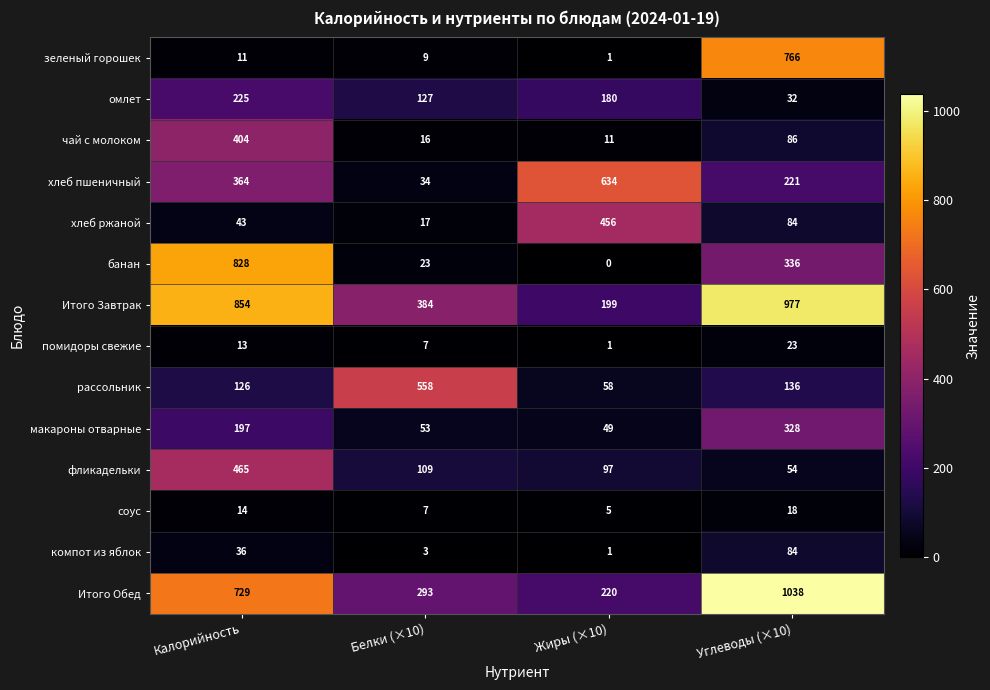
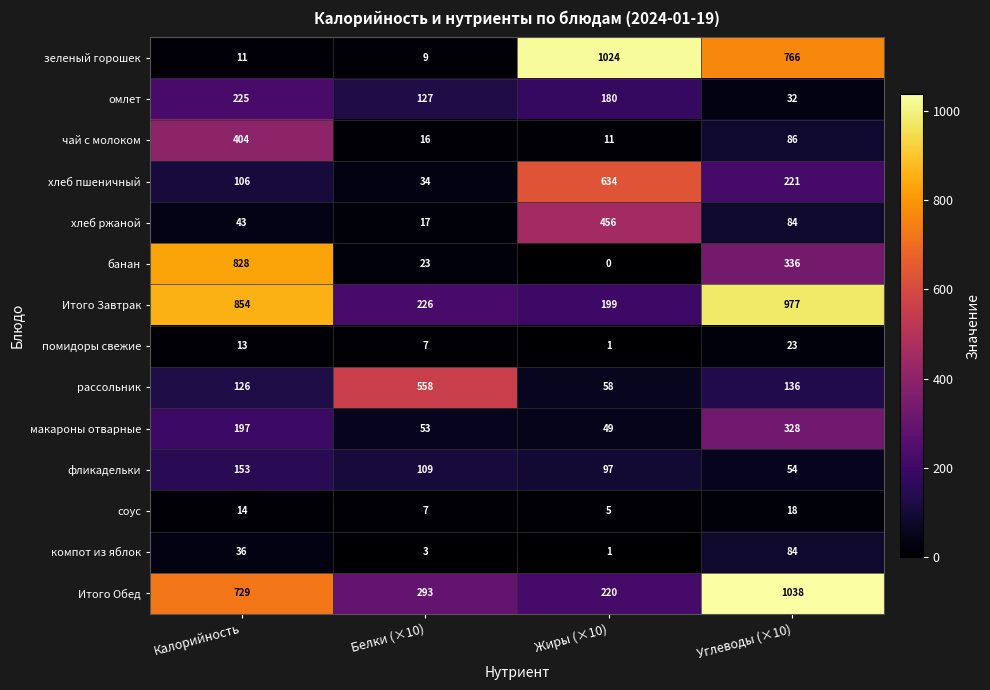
  {
    "зеленый горошек": {
      "Калорийность": 11,
      "Белки (×10)": 9,
-     "Жиры (×10)": 1,
+     "Жиры (×10)": 1024,
      "Углеводы (×10)": 766
    },
    "омлет": {
      "Калорийность": 225,
      "Белки (×10)": 127,
      "Жиры (×10)": 180,
      "Углеводы (×10)": 32
    },
    "чай с молоком": {
      "Калорийность": 404,
      "Белки (×10)": 16,
      "Жиры (×10)": 11,
      "Углеводы (×10)": 86
    },
    "хлеб пшеничный": {
-     "Калорийность": 364,
+     "Калорийность": 106,
      "Белки (×10)": 34,
      "Жиры (×10)": 634,
      "Углеводы (×10)": 221
    },
    "хлеб ржаной": {
      "Калорийность": 43,
      "Белки (×10)": 17,
      "Жиры (×10)": 456,
      "Углеводы (×10)": 84
    },
    "банан": {
      "Калорийность": 828,
      "Белки (×10)": 23,
      "Жиры (×10)": 0,
      "Углеводы (×10)": 336
    },
    "Итого Завтрак": {
      "Калорийность": 854,
-     "Белки (×10)": 384,
+     "Белки (×10)": 226,
      "Жиры (×10)": 199,
      "Углеводы (×10)": 977
    },
    "помидоры свежие": {
      "Калорийность": 13,
      "Белки (×10)": 7,
      "Жиры (×10)": 1,
      "Углеводы (×10)": 23
    },
    "рассольник": {
      "Калорийность": 126,
      "Белки (×10)": 558,
      "Жиры (×10)": 58,
      "Углеводы (×10)": 136
    },
    "макароны отварные": {
      "Калорийность": 197,
      "Белки (×10)": 53,
      "Жиры (×10)": 49,
      "Углеводы (×10)": 328
    },
    "фликадельки": {
-     "Калорийность": 465,
+     "Калорийность": 153,
      "Белки (×10)": 109,
      "Жиры (×10)": 97,
      "Углеводы (×10)": 54
    },
    "соус": {
      "Калорийность": 14,
      "Белки (×10)": 7,
      "Жиры (×10)": 5,
      "Углеводы (×10)": 18
    },
    "компот из яблок": {
      "Калорийность": 36,
      "Белки (×10)": 3,
      "Жиры (×10)": 1,
      "Углеводы (×10)": 84
    },
    "Итого Обед": {
      "Калорийность": 729,
      "Белки (×10)": 293,
      "Жиры (×10)": 220,
      "Углеводы (×10)": 1038
    }
  }
